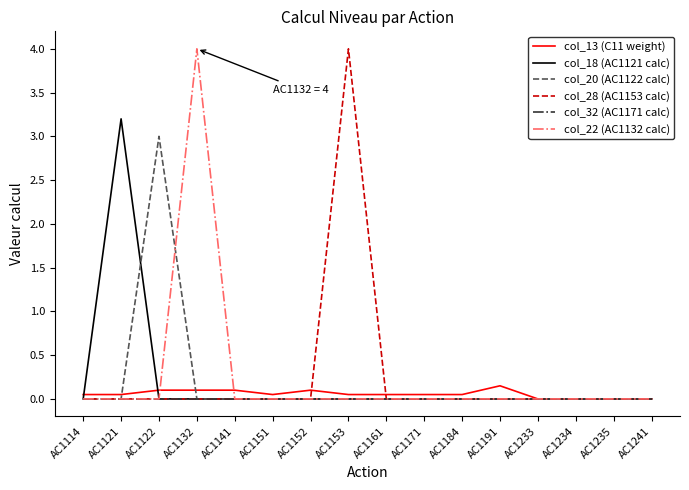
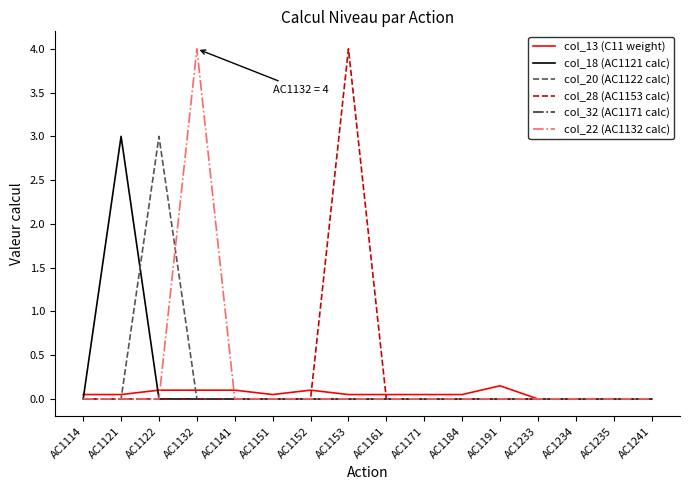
  {
    "col_18 (AC1121 calc)": {
-     "AC1121": 3.2
+     "AC1121": 3.0
    },
    "col_22 (AC1132 calc)": {
      "AC1132": 4
    }
  }
